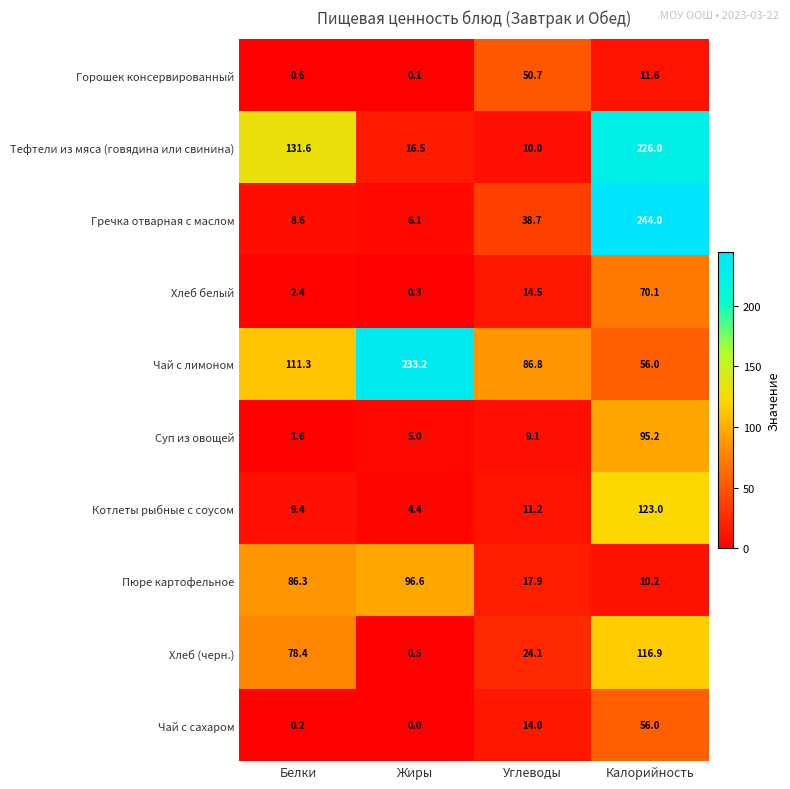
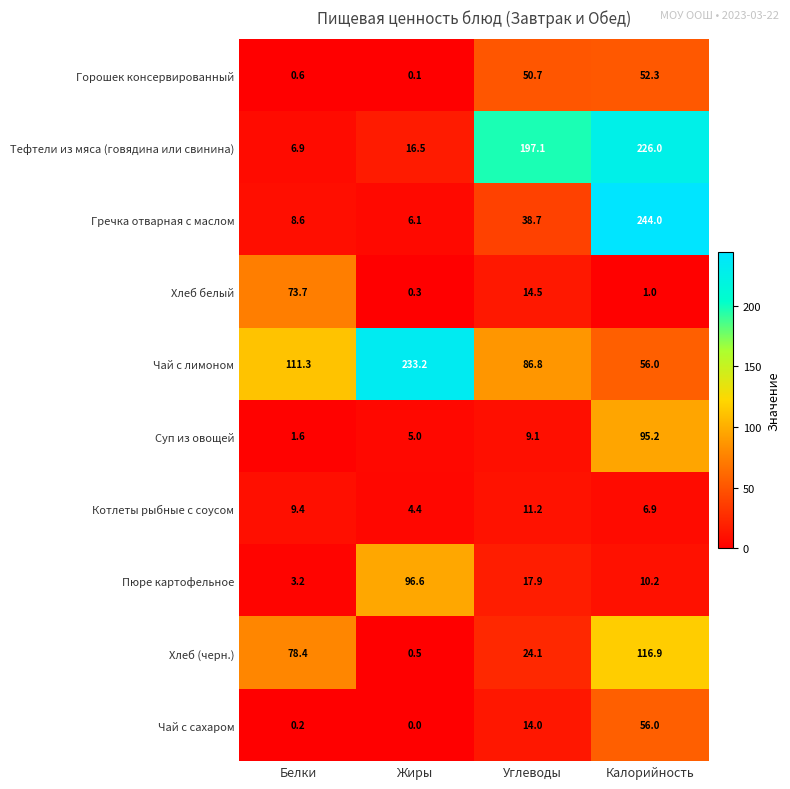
  {
    "Горошек консервированный": {
      "Белки": 0.6,
      "Жиры": 0.1,
      "Углеводы": 50.7,
-     "Калорийность": 11.6
+     "Калорийность": 52.3
    },
    "Тефтели из мяса (говядина или свинина)": {
-     "Белки": 131.6,
+     "Белки": 6.9,
      "Жиры": 16.5,
-     "Углеводы": 10.0,
+     "Углеводы": 197.1,
      "Калорийность": 226.0
    },
    "Гречка отварная с маслом": {
      "Белки": 8.6,
      "Жиры": 6.1,
      "Углеводы": 38.7,
      "Калорийность": 244.0
    },
    "Хлеб белый": {
-     "Белки": 2.4,
+     "Белки": 73.7,
      "Жиры": 0.3,
      "Углеводы": 14.5,
-     "Калорийность": 70.1
+     "Калорийность": 1.0
    },
    "Чай с лимоном": {
      "Белки": 111.3,
      "Жиры": 233.2,
      "Углеводы": 86.8,
      "Калорийность": 56.0
    },
    "Суп из овощей": {
      "Белки": 1.6,
      "Жиры": 5.0,
      "Углеводы": 9.1,
      "Калорийность": 95.2
    },
    "Котлеты рыбные с соусом": {
      "Белки": 9.4,
      "Жиры": 4.4,
      "Углеводы": 11.2,
-     "Калорийность": 123.0
+     "Калорийность": 6.9
    },
    "Пюре картофельное": {
-     "Белки": 86.3,
+     "Белки": 3.2,
      "Жиры": 96.6,
      "Углеводы": 17.9,
      "Калорийность": 10.2
    },
    "Хлеб (черн.)": {
      "Белки": 78.4,
      "Жиры": 0.5,
      "Углеводы": 24.1,
      "Калорийность": 116.9
    },
    "Чай с сахаром": {
      "Белки": 0.2,
      "Жиры": 0.0,
      "Углеводы": 14.0,
      "Калорийность": 56.0
    }
  }
